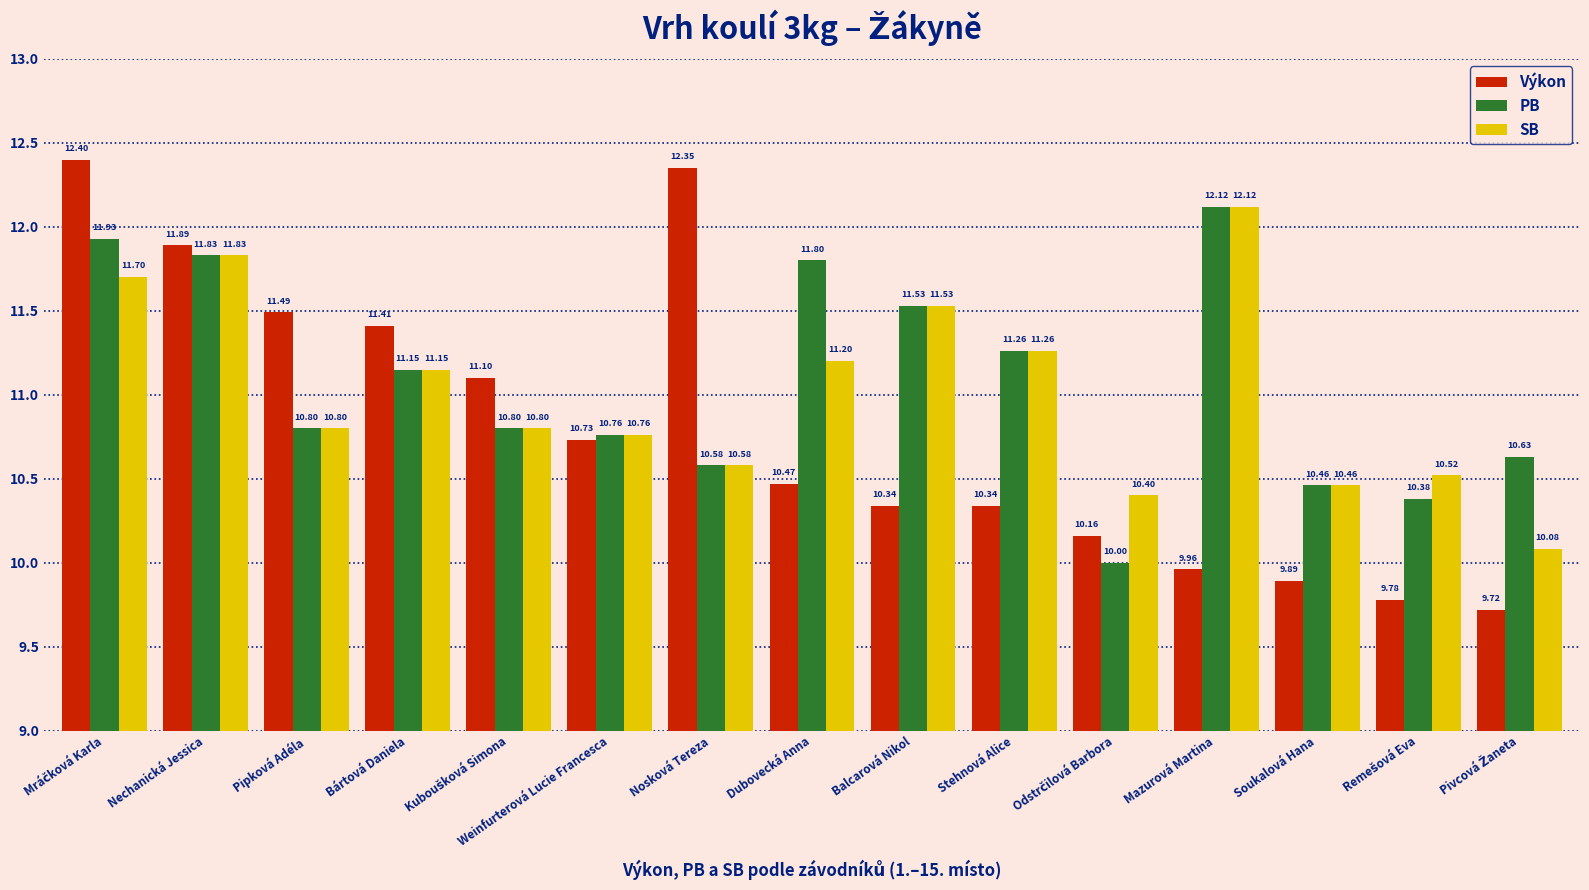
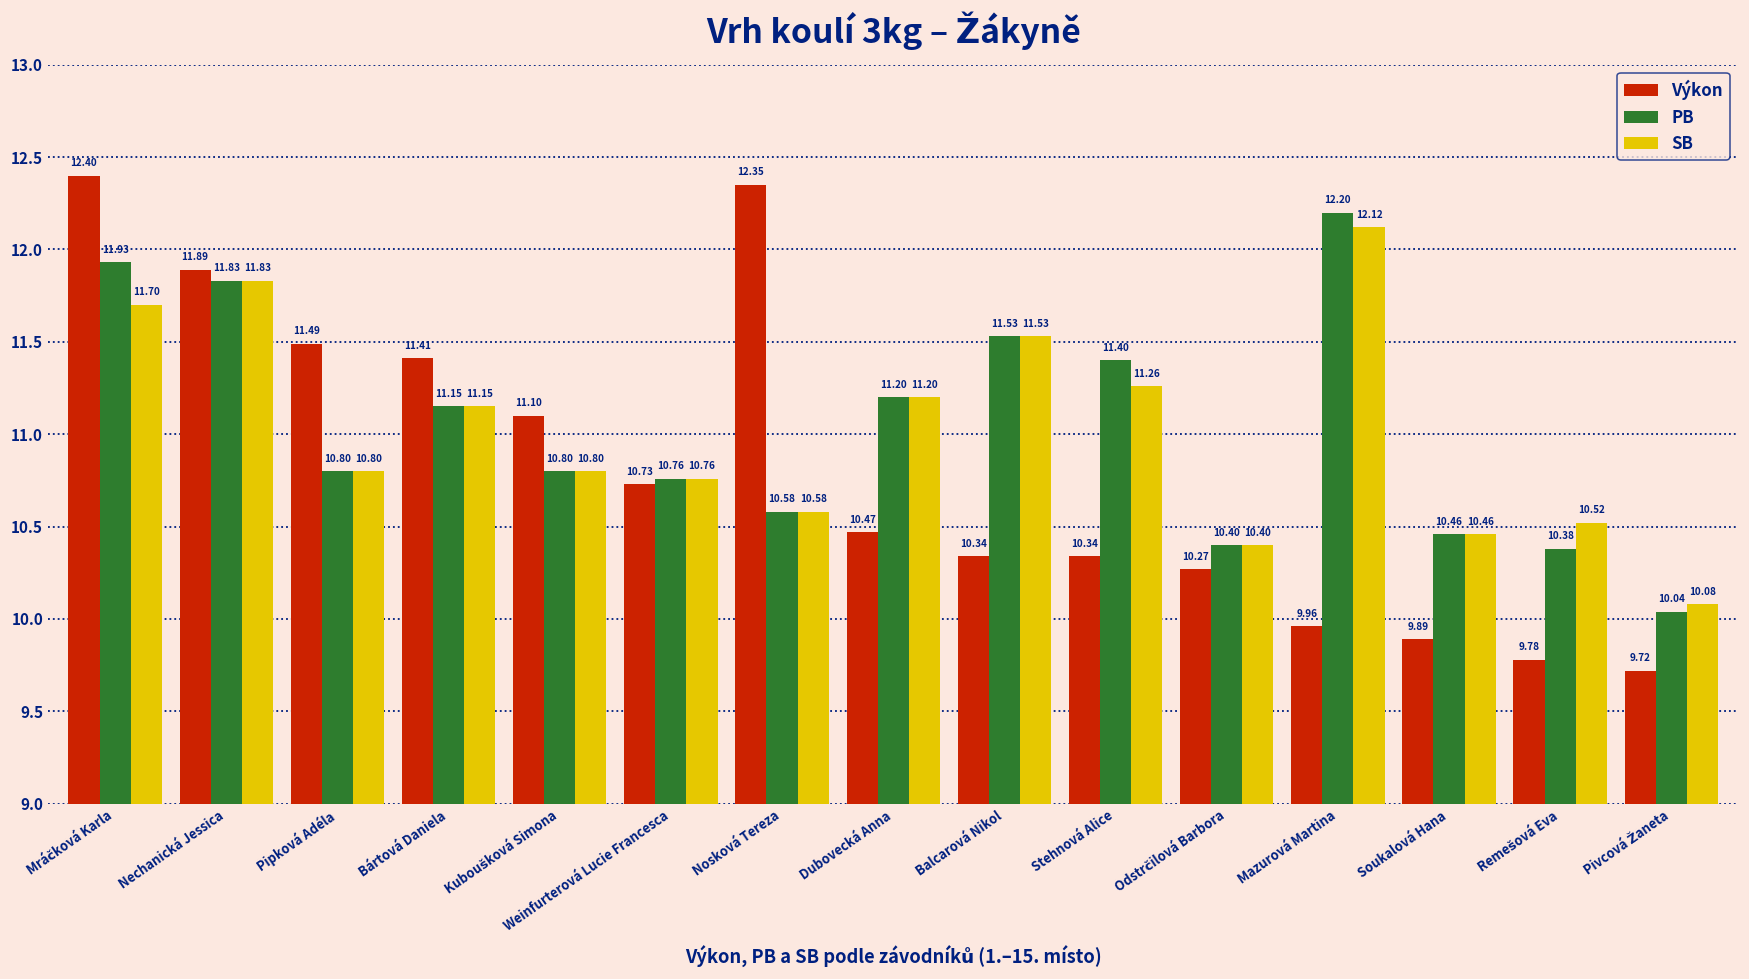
  {
    "Výkon": {
      "Mráčková Karla": 12.40,
      "Nechanická Jessica": 11.89,
      "Pipková Adéla": 11.49,
      "Bártová Daniela": 11.41,
      "Kuboušková Simona": 11.10,
      "Weinfurterová Lucie Francesca": 10.73,
      "Nosková Tereza": 12.35,
      "Dubovecká Anna": 10.47,
      "Balcarová Nikol": 10.34,
      "Stehnová Alice": 10.34,
-     "Odstrčilová Barbora": 10.16,
+     "Odstrčilová Barbora": 10.27,
      "Mazurová Martina": 9.96,
      "Soukalová Hana": 9.89,
      "Remešová Eva": 9.78,
      "Pivcová Žaneta": 9.72
    },
    "PB": {
      "Mráčková Karla": 11.93,
      "Nechanická Jessica": 11.83,
      "Pipková Adéla": 10.80,
      "Bártová Daniela": 11.15,
      "Kuboušková Simona": 10.80,
      "Weinfurterová Lucie Francesca": 10.76,
      "Nosková Tereza": 10.58,
-     "Dubovecká Anna": 11.80,
+     "Dubovecká Anna": 11.20,
      "Balcarová Nikol": 11.53,
-     "Stehnová Alice": 11.26,
-     "Odstrčilová Barbora": 10.00,
-     "Mazurová Martina": 12.12,
+     "Stehnová Alice": 11.40,
+     "Odstrčilová Barbora": 10.40,
+     "Mazurová Martina": 12.20,
      "Soukalová Hana": 10.46,
      "Remešová Eva": 10.38,
-     "Pivcová Žaneta": 10.63
+     "Pivcová Žaneta": 10.04
    },
    "SB": {
      "Mráčková Karla": 11.70,
      "Nechanická Jessica": 11.83,
      "Pipková Adéla": 10.80,
      "Bártová Daniela": 11.15,
      "Kuboušková Simona": 10.80,
      "Weinfurterová Lucie Francesca": 10.76,
      "Nosková Tereza": 10.58,
      "Dubovecká Anna": 11.20,
      "Balcarová Nikol": 11.53,
      "Stehnová Alice": 11.26,
      "Odstrčilová Barbora": 10.40,
      "Mazurová Martina": 12.12,
      "Soukalová Hana": 10.46,
      "Remešová Eva": 10.52,
      "Pivcová Žaneta": 10.08
    }
  }
